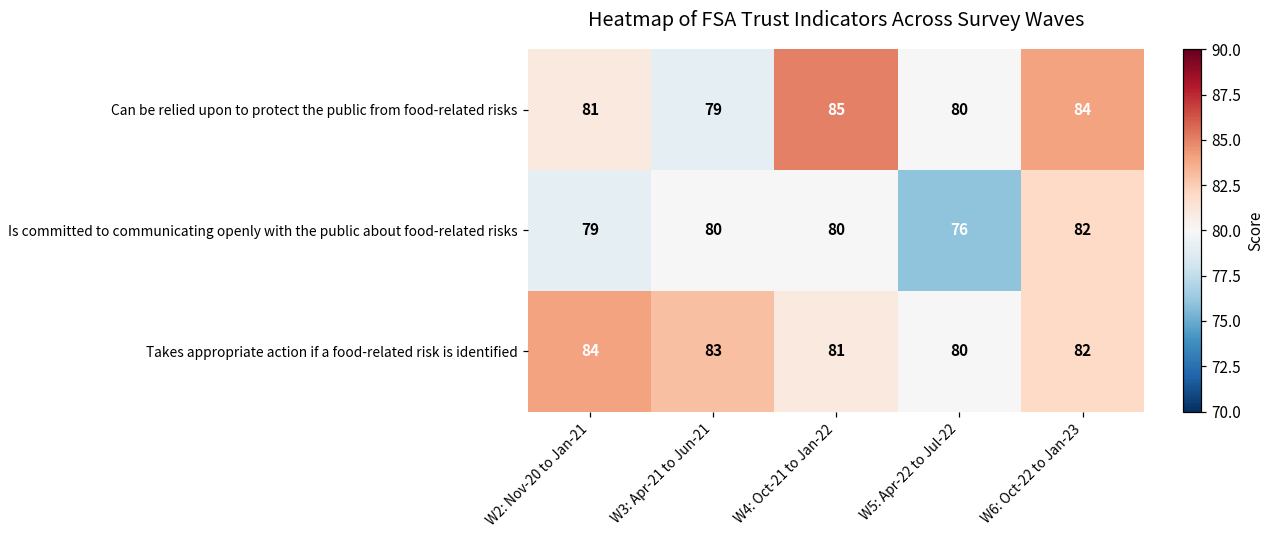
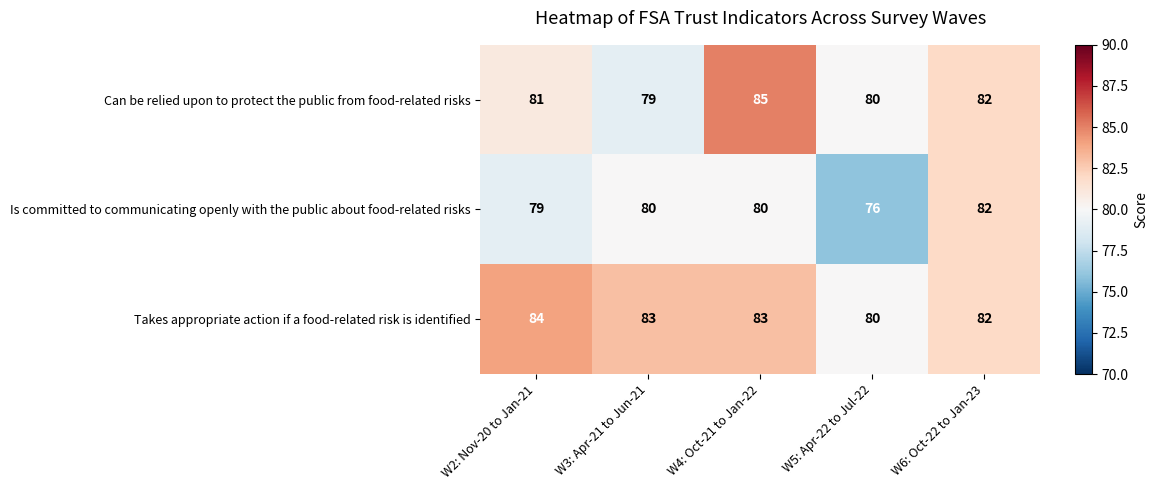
  {
    "Can be relied upon to protect the public from food-related risks": {
      "W2: Nov-20 to Jan-21": 81,
      "W3: Apr-21 to Jun-21": 79,
      "W4: Oct-21 to Jan-22": 85,
      "W5: Apr-22 to Jul-22": 80,
-     "W6: Oct-22 to Jan-23": 84
+     "W6: Oct-22 to Jan-23": 82
    },
    "Is committed to communicating openly with the public about food-related risks": {
      "W2: Nov-20 to Jan-21": 79,
      "W3: Apr-21 to Jun-21": 80,
      "W4: Oct-21 to Jan-22": 80,
      "W5: Apr-22 to Jul-22": 76,
      "W6: Oct-22 to Jan-23": 82
    },
    "Takes appropriate action if a food-related risk is identified": {
      "W2: Nov-20 to Jan-21": 84,
      "W3: Apr-21 to Jun-21": 83,
-     "W4: Oct-21 to Jan-22": 81,
+     "W4: Oct-21 to Jan-22": 83,
      "W5: Apr-22 to Jul-22": 80,
      "W6: Oct-22 to Jan-23": 82
    }
  }
